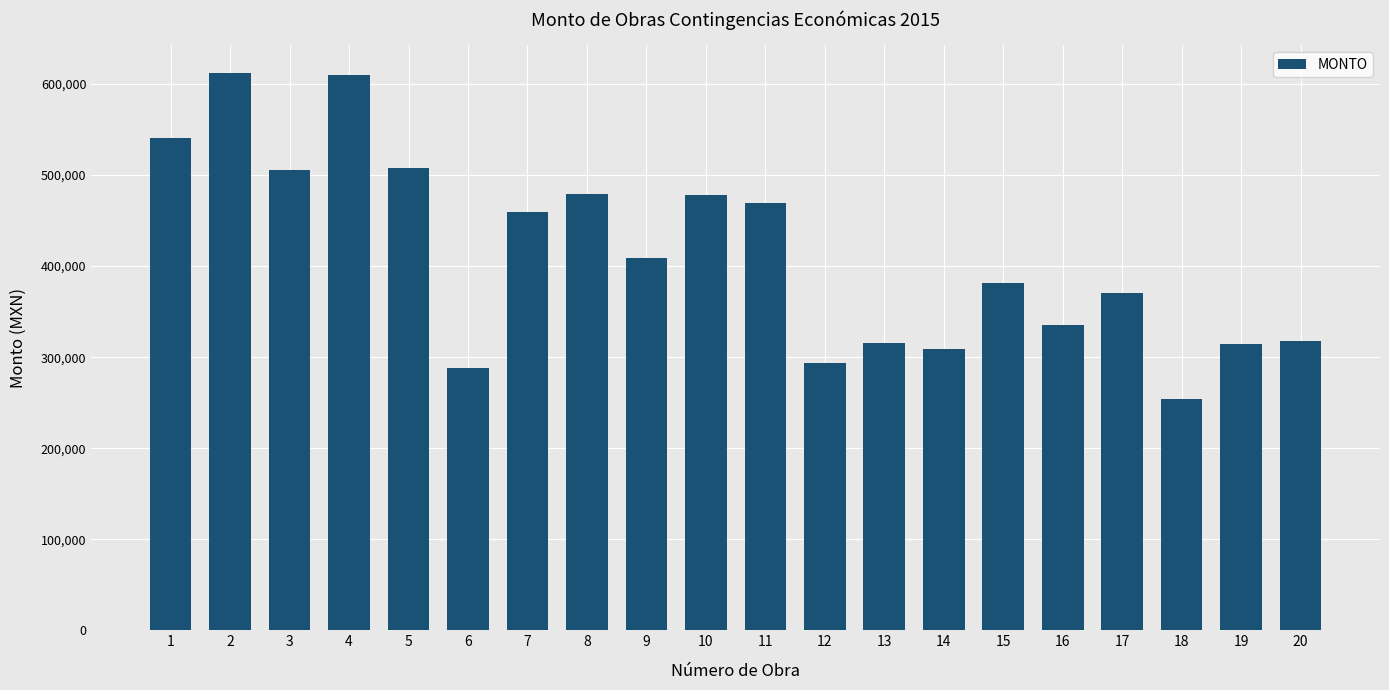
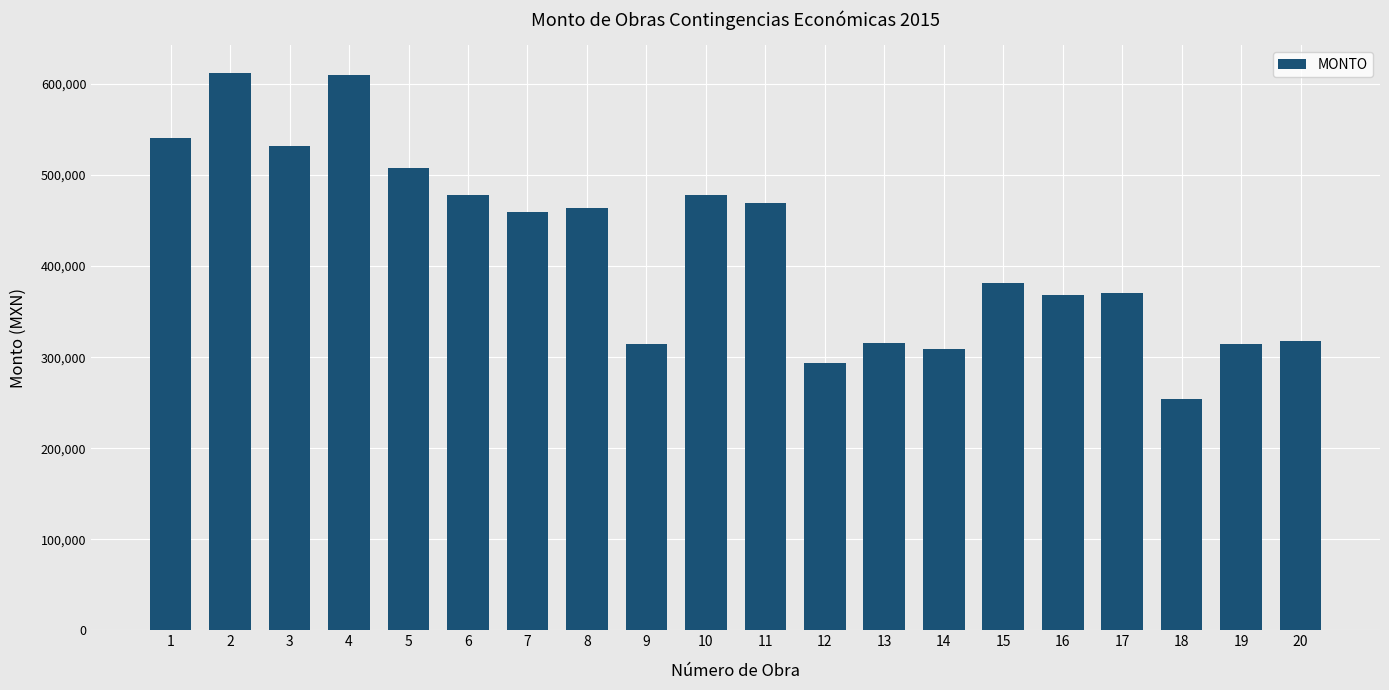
  {
    "1": "540,000",
    "2": "610,000",
-   "3": "510,000",
+   "3": "530,000",
    "4": "610,000",
    "5": "510,000",
-   "6": "290,000",
+   "6": "480,000",
    "7": "460,000",
-   "8": "480,000",
-   "9": "410,000",
+   "8": "460,000",
+   "9": "310,000",
    "10": "480,000",
    "11": "470,000",
    "12": "290,000",
    "13": "320,000",
    "14": "310,000",
    "15": "380,000",
-   "16": "340,000",
+   "16": "370,000",
    "17": "370,000",
    "18": "250,000",
    "19": "310,000",
    "20": "320,000"
  }
